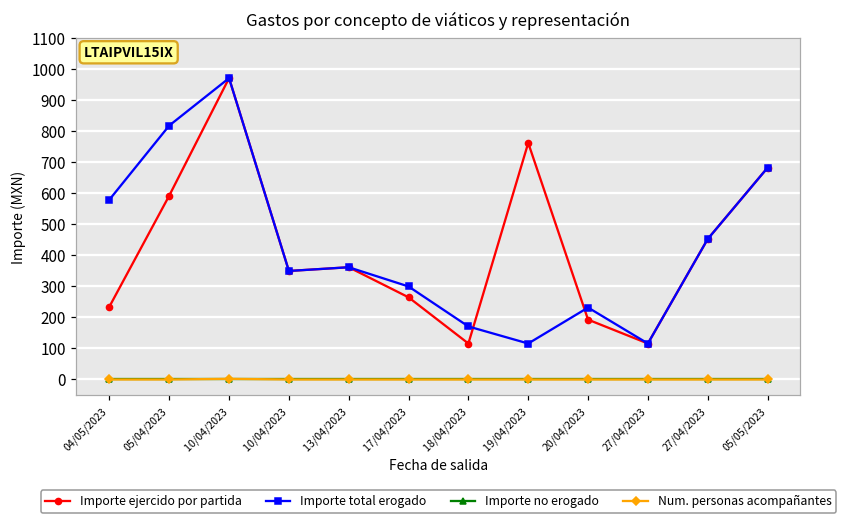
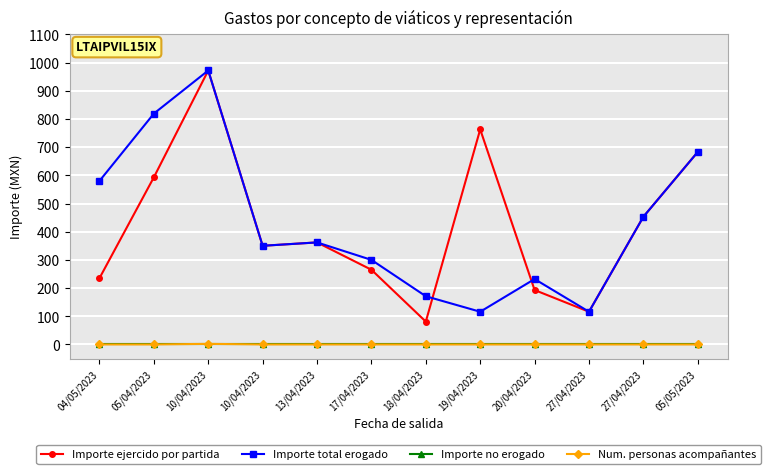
  {
    "Importe ejercido por partida": {
      "04/05/2023": 240,
      "05/04/2023": 590,
      "17/04/2023": 270,
-     "18/04/2023": 120,
+     "18/04/2023": 80,
      "19/04/2023": 760,
      "20/04/2023": 190
    },
    "Importe total erogado": {
      "04/05/2023": 580,
      "05/04/2023": 820,
      "17/04/2023": 300,
      "18/04/2023": 170,
      "19/04/2023": 120,
      "20/04/2023": 230
    },
    "Num. personas acompañantes": {
      "04/05/2023": 0,
      "05/04/2023": 0,
      "13/04/2023": 0,
      "17/04/2023": 0,
      "18/04/2023": 0,
      "19/04/2023": 0,
      "20/04/2023": 0,
      "05/05/2023": 0
    }
  }
